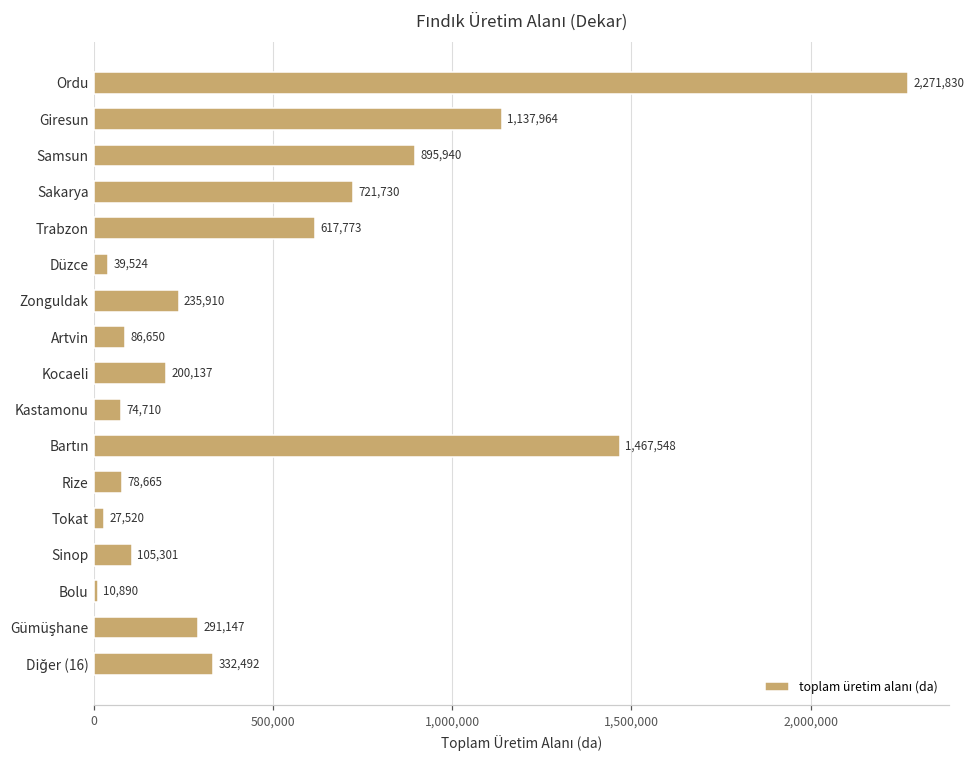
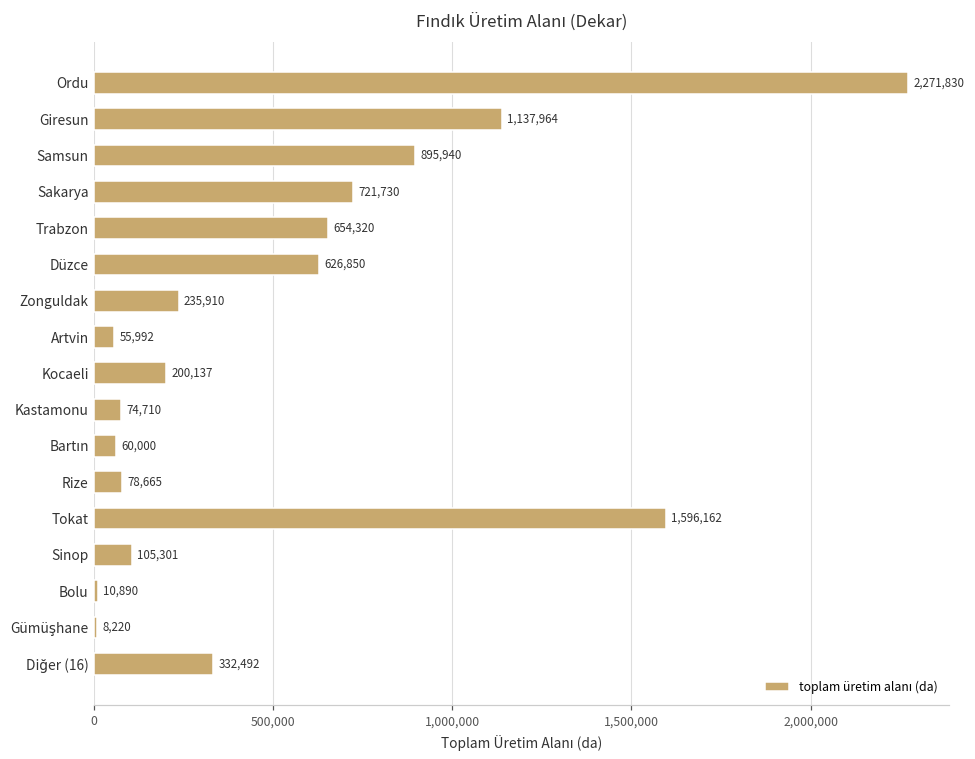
  {
    "Ordu": "2,271,830",
    "Giresun": "1,137,964",
    "Samsun": "895,940",
    "Sakarya": "721,730",
-   "Trabzon": "617,773",
-   "Düzce": "39,524",
+   "Trabzon": "654,320",
+   "Düzce": "626,850",
    "Zonguldak": "235,910",
-   "Artvin": "86,650",
+   "Artvin": "55,992",
    "Kocaeli": "200,137",
    "Kastamonu": "74,710",
-   "Bartın": "1,467,548",
+   "Bartın": "60,000",
    "Rize": "78,665",
-   "Tokat": "27,520",
+   "Tokat": "1,596,162",
    "Sinop": "105,301",
    "Bolu": "10,890",
-   "Gümüşhane": "291,147",
+   "Gümüşhane": "8,220",
    "Diğer (16)": "332,492"
  }
